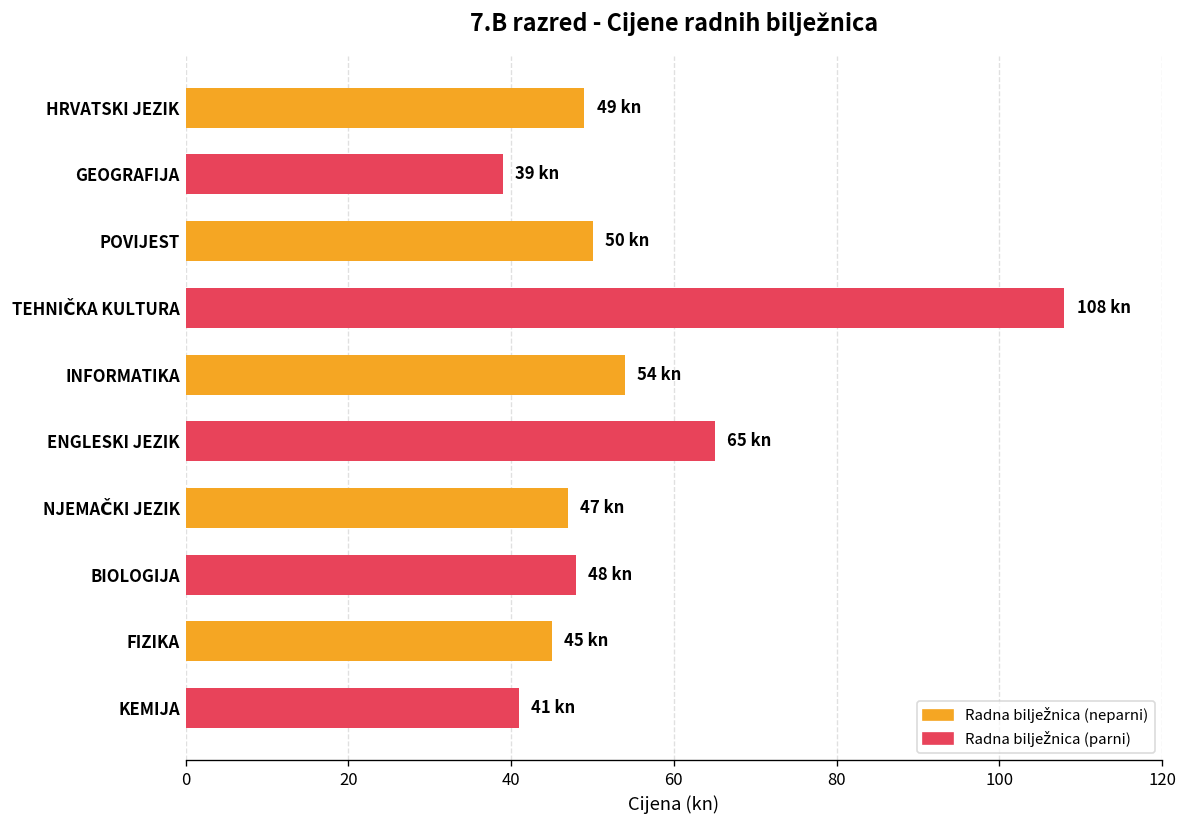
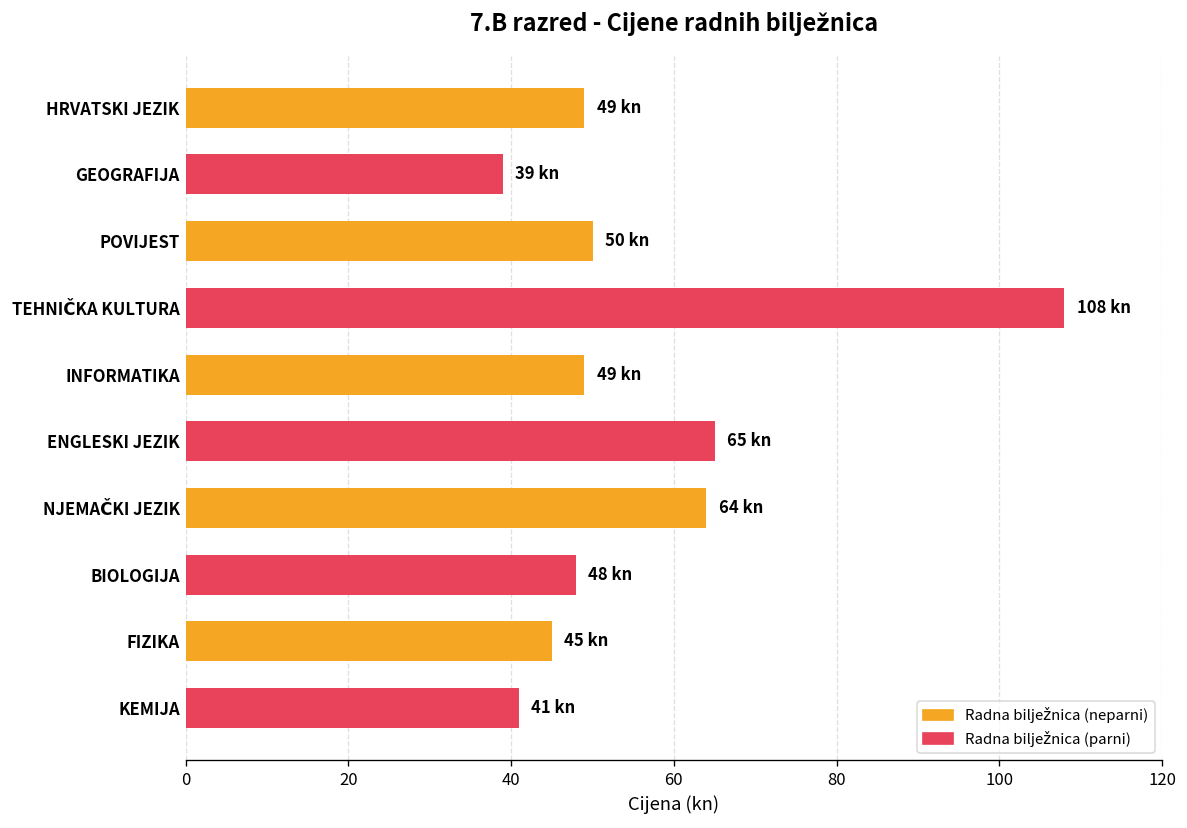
  {
    "HRVATSKI JEZIK": 49,
    "GEOGRAFIJA": 39,
    "POVIJEST": 50,
    "TEHNIČKA KULTURA": 108,
-   "INFORMATIKA": 54,
+   "INFORMATIKA": 49,
    "ENGLESKI JEZIK": 65,
-   "NJEMAČKI JEZIK": 47,
+   "NJEMAČKI JEZIK": 64,
    "BIOLOGIJA": 48,
    "FIZIKA": 45,
    "KEMIJA": 41
  }
